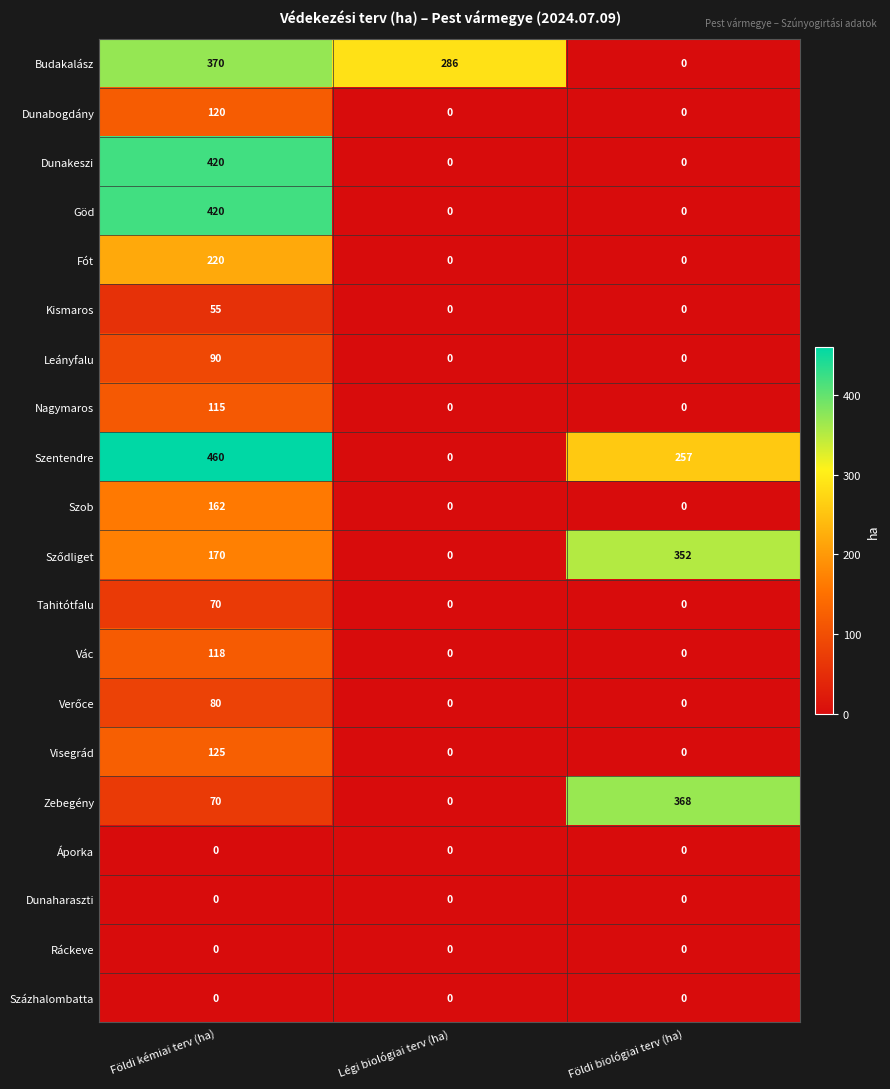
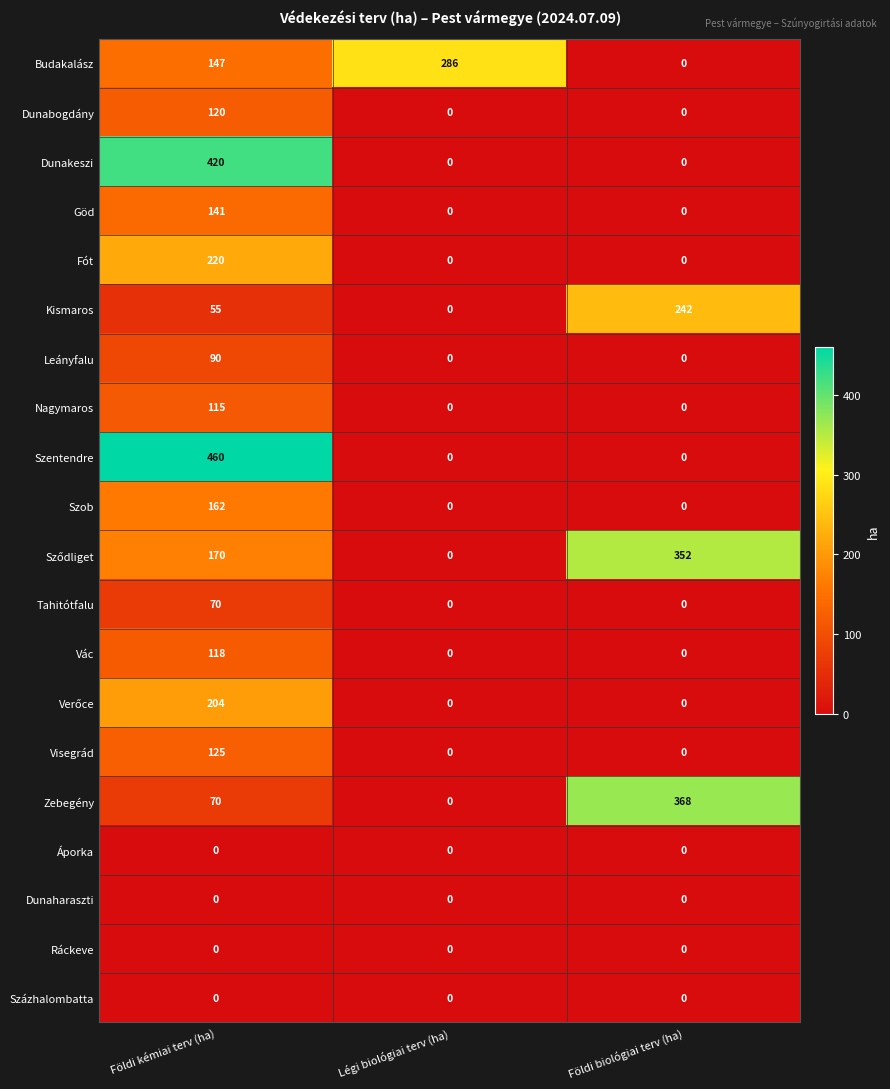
  {
    "Budakalász": {
-     "Földi kémiai terv (ha)": 370,
+     "Földi kémiai terv (ha)": 147,
      "Légi biológiai terv (ha)": 286,
      "Földi biológiai terv (ha)": 0
    },
    "Dunabogdány": {
      "Földi kémiai terv (ha)": 120,
      "Légi biológiai terv (ha)": 0,
      "Földi biológiai terv (ha)": 0
    },
    "Dunakeszi": {
      "Földi kémiai terv (ha)": 420,
      "Légi biológiai terv (ha)": 0,
      "Földi biológiai terv (ha)": 0
    },
    "Göd": {
-     "Földi kémiai terv (ha)": 420,
+     "Földi kémiai terv (ha)": 141,
      "Légi biológiai terv (ha)": 0,
      "Földi biológiai terv (ha)": 0
    },
    "Fót": {
      "Földi kémiai terv (ha)": 220,
      "Légi biológiai terv (ha)": 0,
      "Földi biológiai terv (ha)": 0
    },
    "Kismaros": {
      "Földi kémiai terv (ha)": 55,
      "Légi biológiai terv (ha)": 0,
-     "Földi biológiai terv (ha)": 0
+     "Földi biológiai terv (ha)": 242
    },
    "Leányfalu": {
      "Földi kémiai terv (ha)": 90,
      "Légi biológiai terv (ha)": 0,
      "Földi biológiai terv (ha)": 0
    },
    "Nagymaros": {
      "Földi kémiai terv (ha)": 115,
      "Légi biológiai terv (ha)": 0,
      "Földi biológiai terv (ha)": 0
    },
    "Szentendre": {
      "Földi kémiai terv (ha)": 460,
      "Légi biológiai terv (ha)": 0,
-     "Földi biológiai terv (ha)": 257
+     "Földi biológiai terv (ha)": 0
    },
    "Szob": {
      "Földi kémiai terv (ha)": 162,
      "Légi biológiai terv (ha)": 0,
      "Földi biológiai terv (ha)": 0
    },
    "Sződliget": {
      "Földi kémiai terv (ha)": 170,
      "Légi biológiai terv (ha)": 0,
      "Földi biológiai terv (ha)": 352
    },
    "Tahitótfalu": {
      "Földi kémiai terv (ha)": 70,
      "Légi biológiai terv (ha)": 0,
      "Földi biológiai terv (ha)": 0
    },
    "Vác": {
      "Földi kémiai terv (ha)": 118,
      "Légi biológiai terv (ha)": 0,
      "Földi biológiai terv (ha)": 0
    },
    "Verőce": {
-     "Földi kémiai terv (ha)": 80,
+     "Földi kémiai terv (ha)": 204,
      "Légi biológiai terv (ha)": 0,
      "Földi biológiai terv (ha)": 0
    },
    "Visegrád": {
      "Földi kémiai terv (ha)": 125,
      "Légi biológiai terv (ha)": 0,
      "Földi biológiai terv (ha)": 0
    },
    "Zebegény": {
      "Földi kémiai terv (ha)": 70,
      "Légi biológiai terv (ha)": 0,
      "Földi biológiai terv (ha)": 368
    },
    "Áporka": {
      "Földi kémiai terv (ha)": 0,
      "Légi biológiai terv (ha)": 0,
      "Földi biológiai terv (ha)": 0
    },
    "Dunaharaszti": {
      "Földi kémiai terv (ha)": 0,
      "Légi biológiai terv (ha)": 0,
      "Földi biológiai terv (ha)": 0
    },
    "Ráckeve": {
      "Földi kémiai terv (ha)": 0,
      "Légi biológiai terv (ha)": 0,
      "Földi biológiai terv (ha)": 0
    },
    "Százhalombatta": {
      "Földi kémiai terv (ha)": 0,
      "Légi biológiai terv (ha)": 0,
      "Földi biológiai terv (ha)": 0
    }
  }
